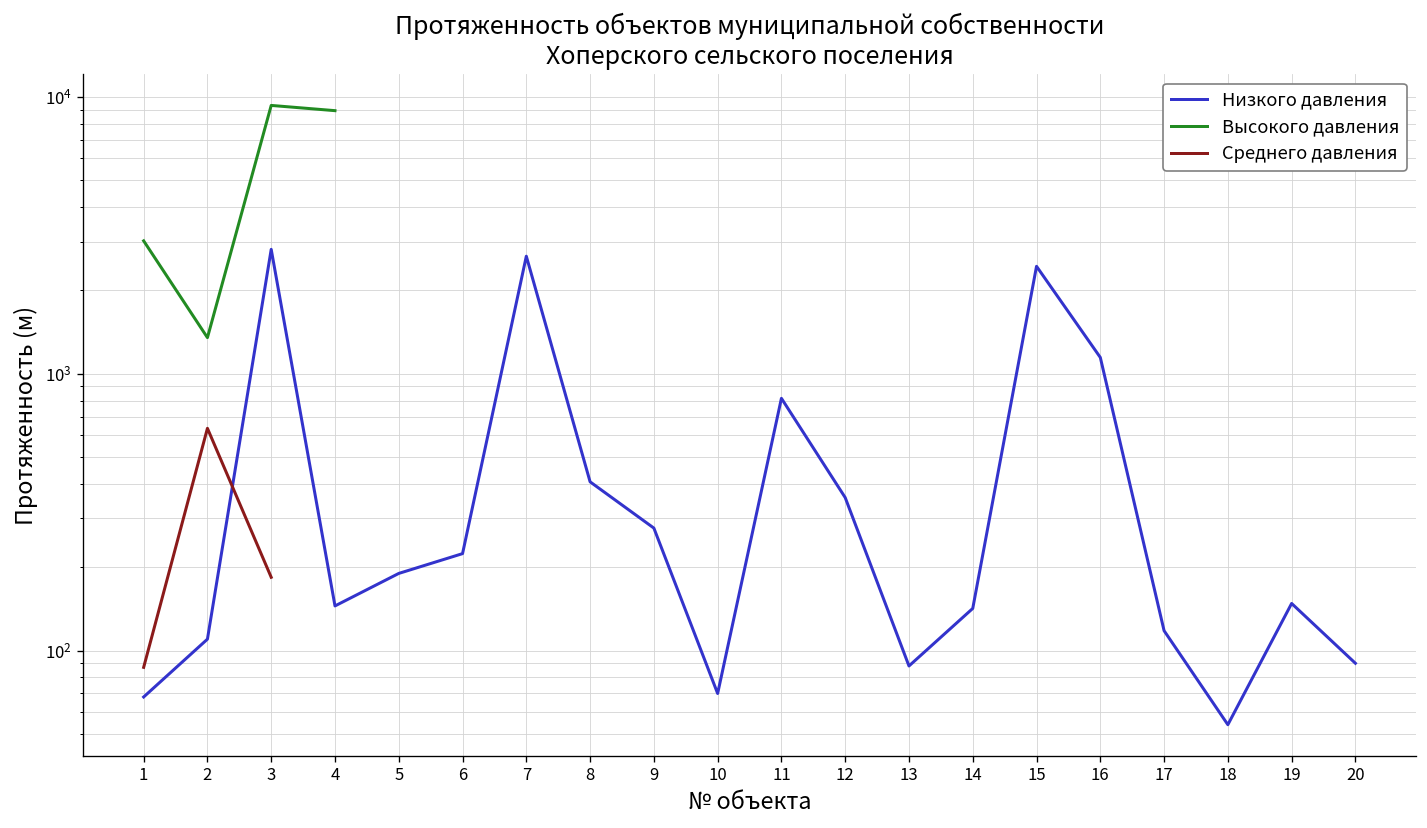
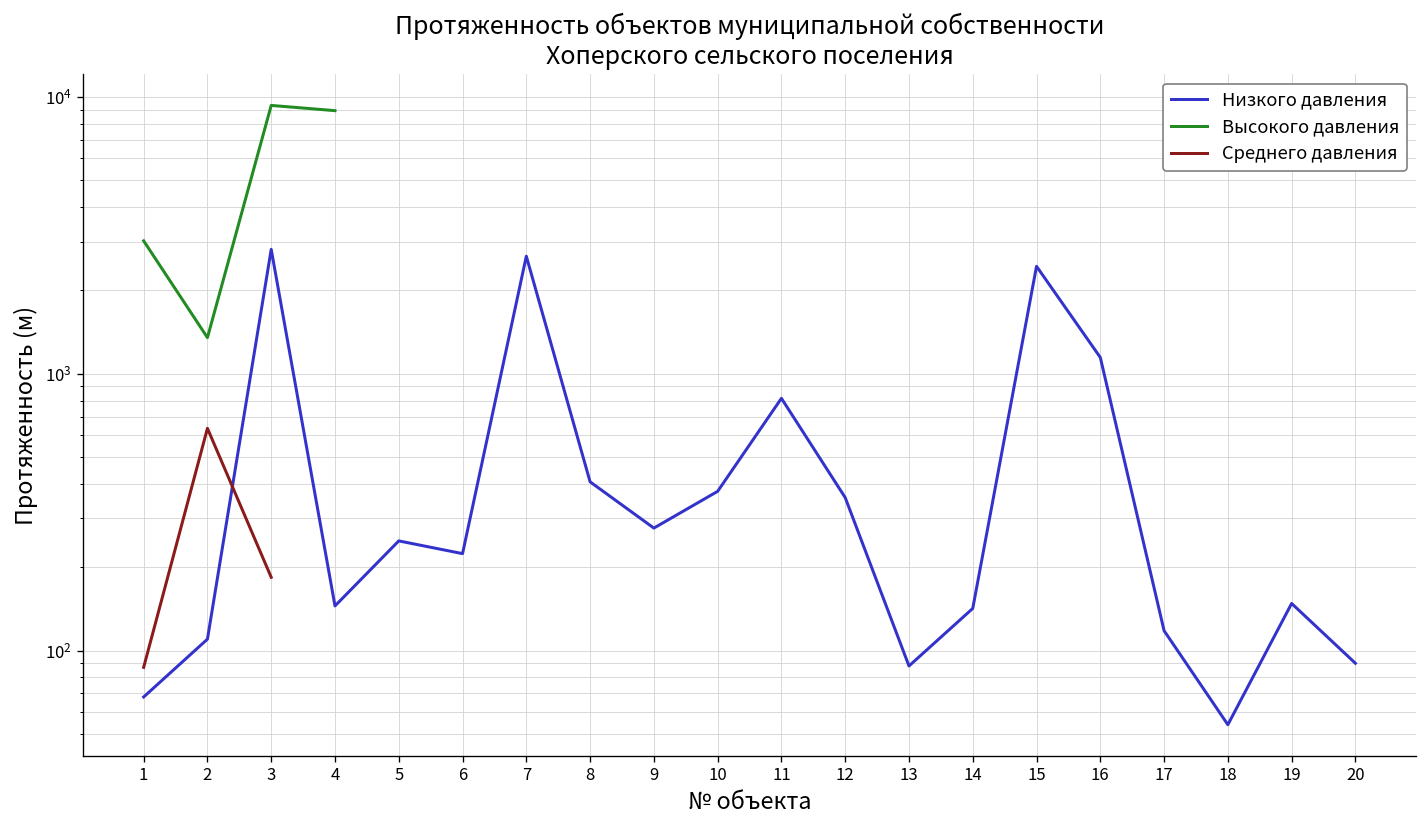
  {
    "Низкого давления": {
      "1": 68,
      "2": 110,
      "3": 2800,
      "4": 150,
-     "5": 190,
+     "5": 250,
      "6": 220,
      "7": 2700,
      "8": 410,
      "9": 280,
-     "10": 70,
+     "10": 380,
      "11": 820,
      "12": 360,
      "13": 88,
      "14": 140,
      "15": 2400,
      "16": 1100,
      "17": 120,
      "18": 54,
      "19": 150,
      "20": 90
    },
    "Высокого давления": {
      "1": 3000,
      "2": 1400,
      "3": 9300,
      "4": 8900
    },
    "Среднего давления": {
      "1": 87,
      "2": 640,
      "3": 180
    }
  }
